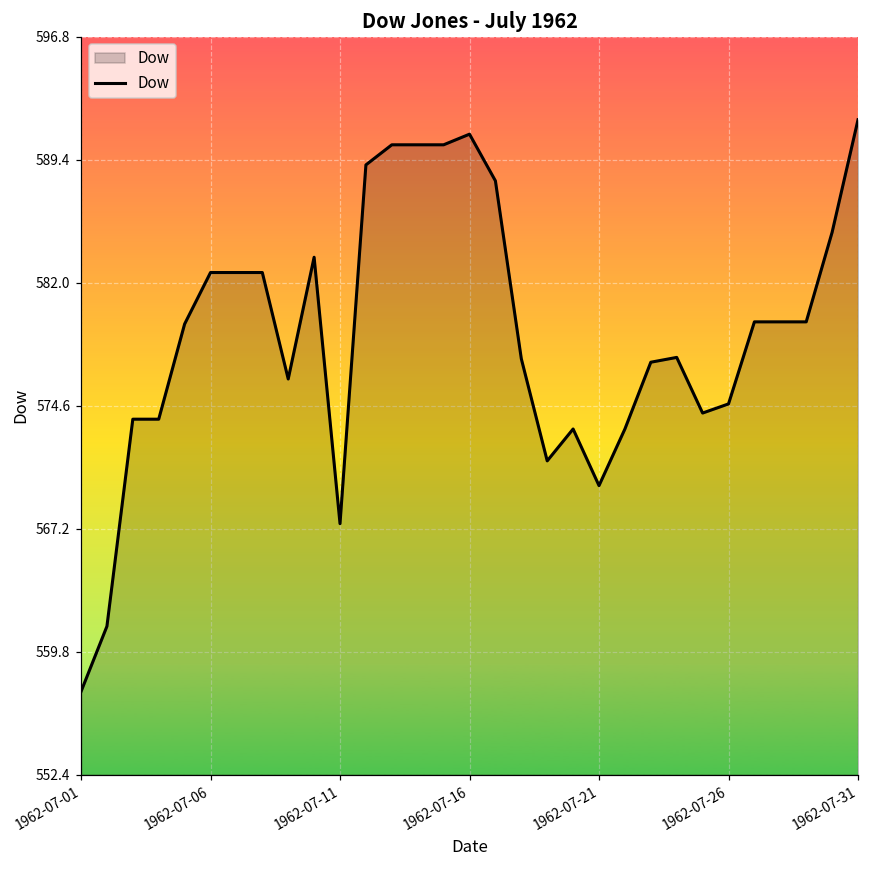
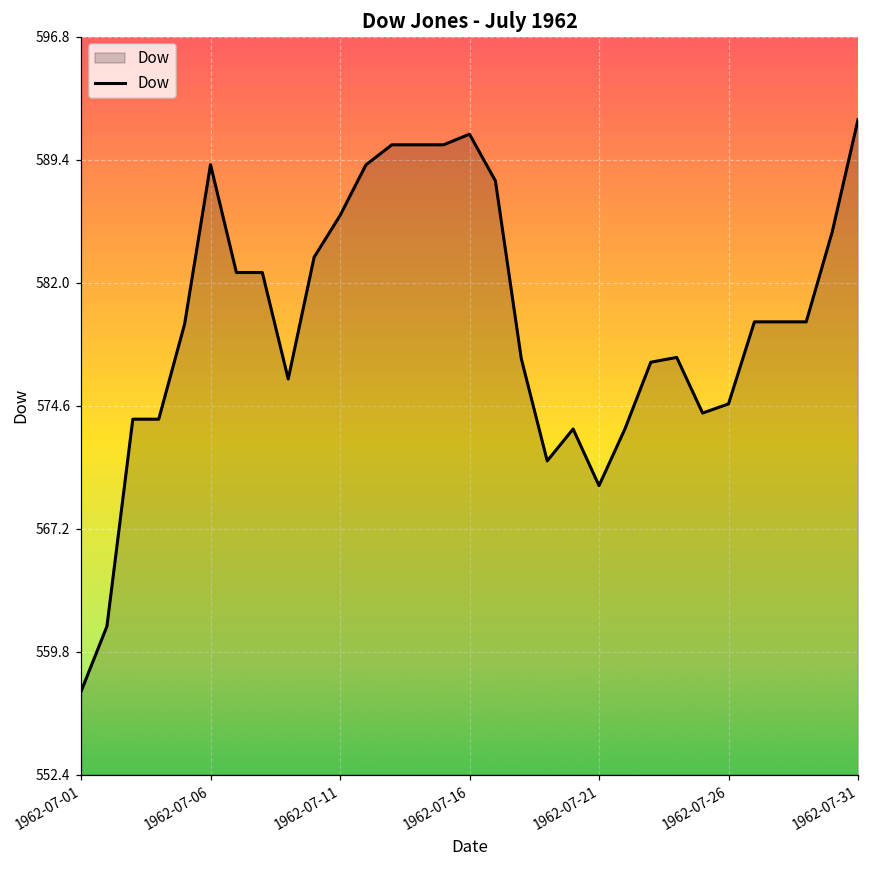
  {
    "1962-07-01": 557.4,
-   "1962-07-06": 582.6,
-   "1962-07-11": 567.5,
+   "1962-07-06": 589.1,
+   "1962-07-11": 586.0,
    "1962-07-16": 590.9,
    "1962-07-21": 569.8,
    "1962-07-26": 574.7,
    "1962-07-31": 591.8
  }
